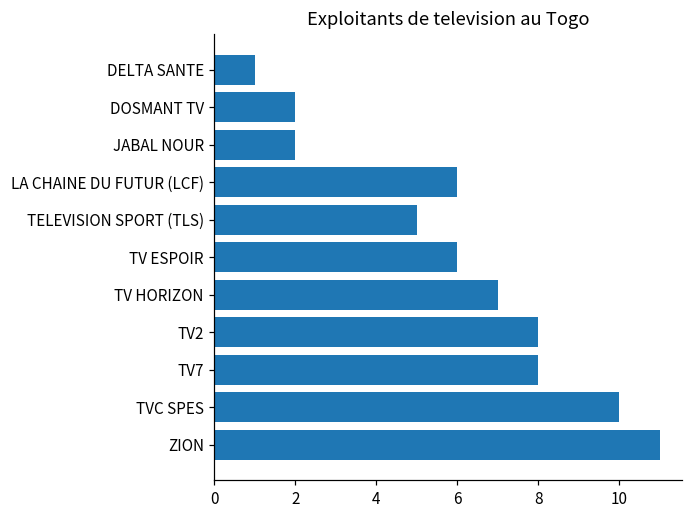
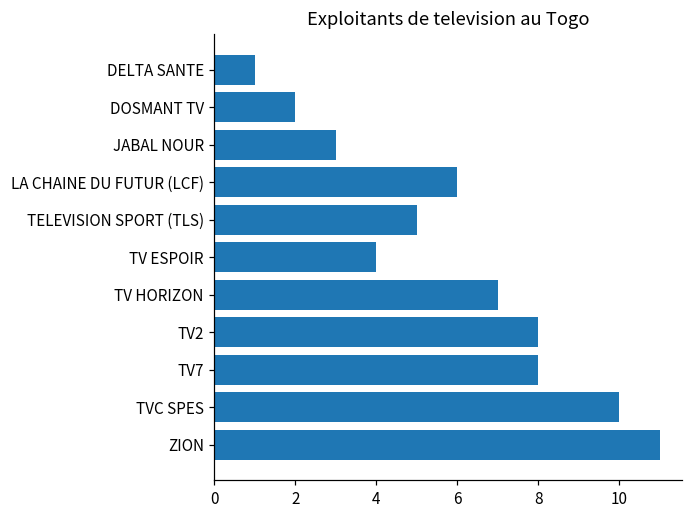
  {
    "DELTA SANTE": 1,
    "DOSMANT TV": 2,
-   "JABAL NOUR": 2,
+   "JABAL NOUR": 3,
    "LA CHAINE DU FUTUR (LCF)": 6,
    "TELEVISION SPORT (TLS)": 5,
-   "TV ESPOIR": 6,
+   "TV ESPOIR": 4,
    "TV HORIZON": 7,
    "TV2": 8,
    "TV7": 8,
    "TVC SPES": 10,
    "ZION": 11
  }
